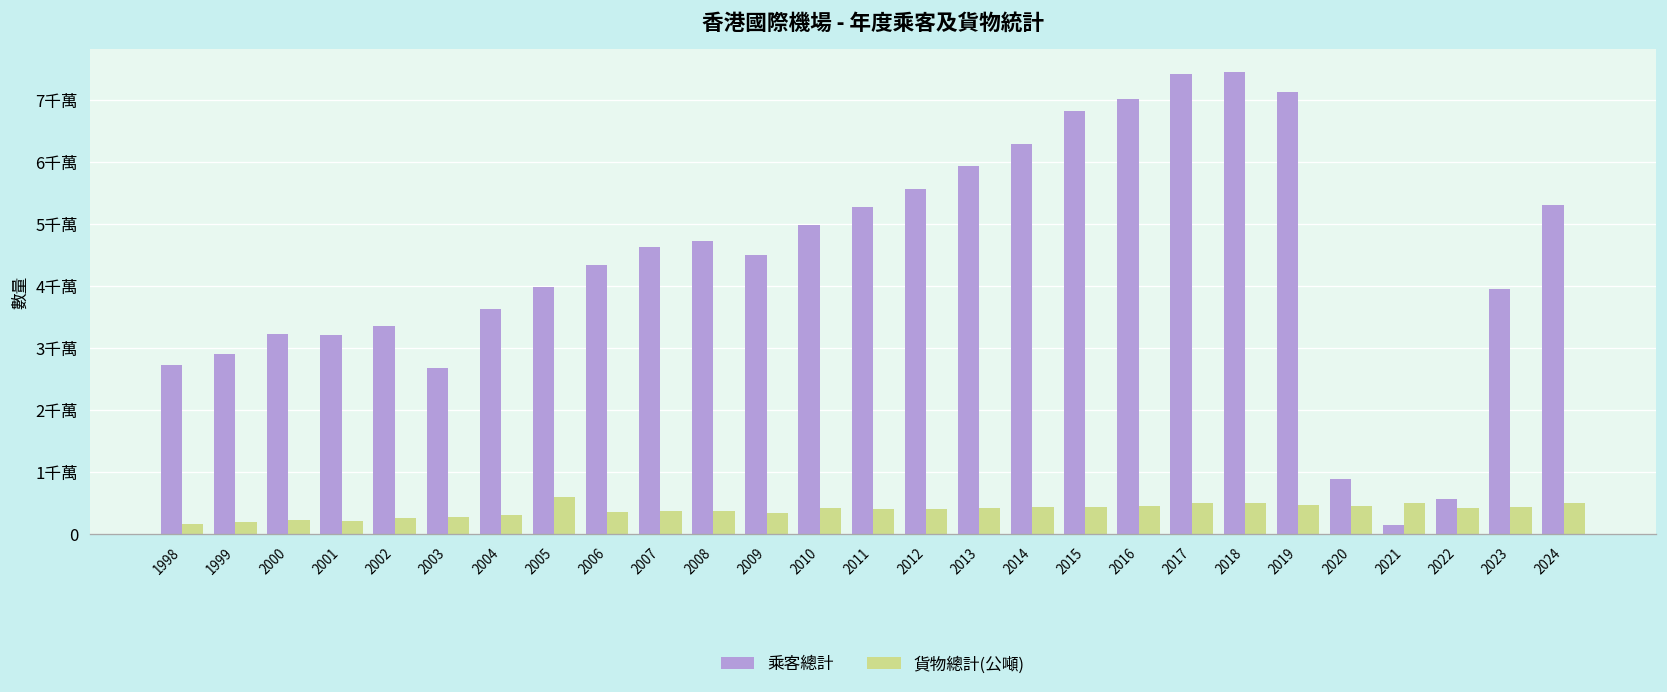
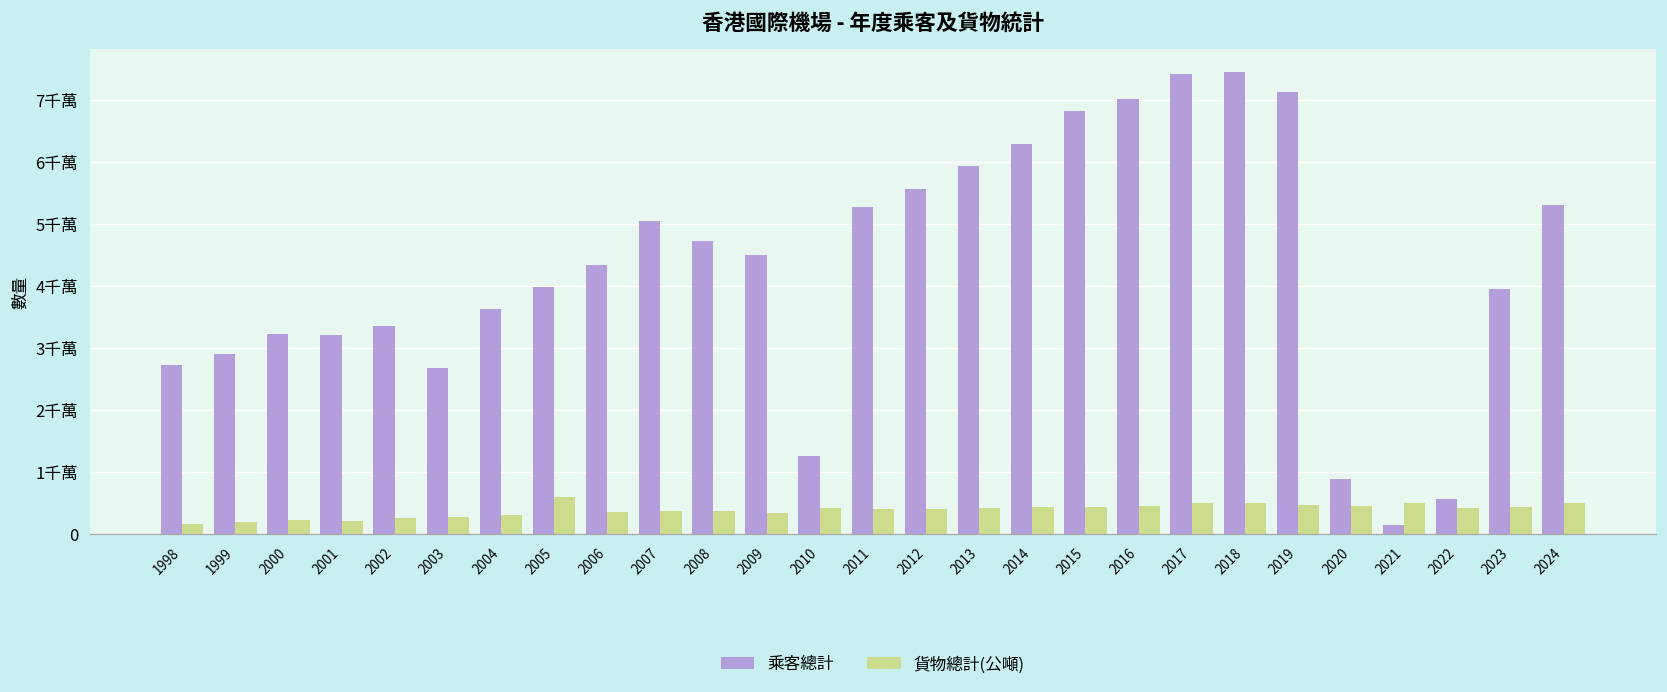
  {
    "乘客總計": {
      "1998": "2.7千萬",
      "1999": "2.9千萬",
      "2000": "3.2千萬",
      "2001": "3.2千萬",
      "2002": "3.3千萬",
      "2003": "2.7千萬",
      "2004": "3.6千萬",
      "2005": "4.0千萬",
      "2006": "4.3千萬",
-     "2007": "4.6千萬",
+     "2007": "5.0千萬",
      "2008": "4.7千萬",
      "2009": "4.5千萬",
-     "2010": "5.0千萬",
+     "2010": "1.2千萬",
      "2011": "5.3千萬",
      "2012": "5.6千萬",
      "2013": "5.9千萬",
      "2014": "6.3千萬",
      "2015": "6.8千萬",
      "2016": "7.0千萬",
      "2017": "7.4千萬",
      "2018": "7.4千萬",
      "2019": "7.1千萬",
      "2020": "0.9千萬",
      "2021": "0.1千萬",
      "2022": "0.6千萬",
      "2023": "3.9千萬",
      "2024": "5.3千萬"
    },
    "貨物總計(公噸)": {
      "1998": "0.2千萬",
      "1999": "0.2千萬",
      "2000": "0.2千萬",
      "2001": "0.2千萬",
      "2002": "0.2千萬",
      "2003": "0.3千萬",
      "2004": "0.3千萬",
      "2005": "0.6千萬",
      "2006": "0.4千萬",
      "2007": "0.4千萬",
      "2008": "0.4千萬",
      "2009": "0.3千萬",
      "2010": "0.4千萬",
      "2011": "0.4千萬",
      "2012": "0.4千萬",
      "2013": "0.4千萬",
      "2014": "0.4千萬",
      "2015": "0.4千萬",
      "2016": "0.5千萬",
      "2017": "0.5千萬",
      "2018": "0.5千萬",
      "2019": "0.5千萬",
      "2020": "0.4千萬",
      "2021": "0.5千萬",
      "2022": "0.4千萬",
      "2023": "0.4千萬",
      "2024": "0.5千萬"
    }
  }
